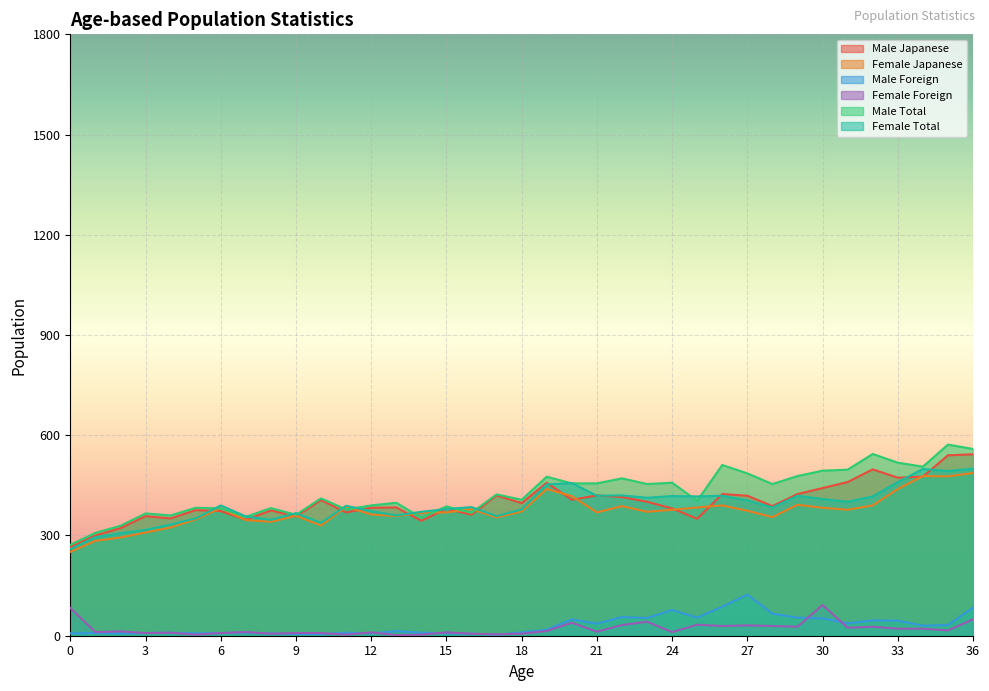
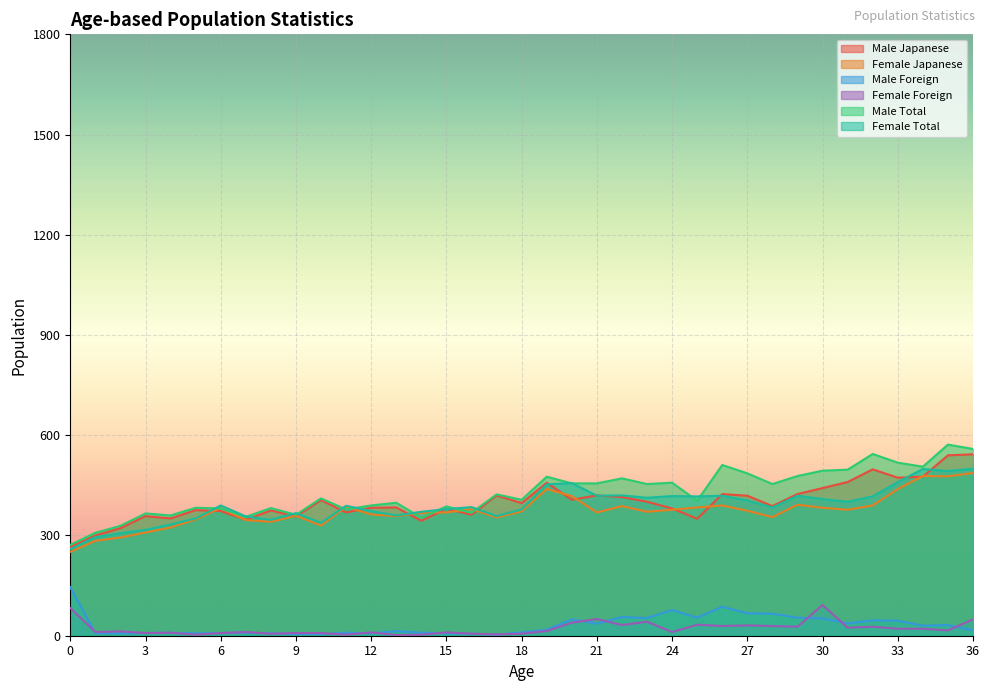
  {
    "Male Foreign": {
-     "0": 10,
+     "0": 150,
      "21": 40,
      "24": 80,
-     "27": 120,
+     "27": 70,
      "30": 50,
      "33": 50,
-     "36": 80
+     "36": 20
    },
    "Female Foreign": {
      "0": 80,
-     "21": 10,
+     "21": 50,
      "24": 10,
      "27": 30,
      "30": 90,
      "33": 20,
      "36": 50
    }
  }
